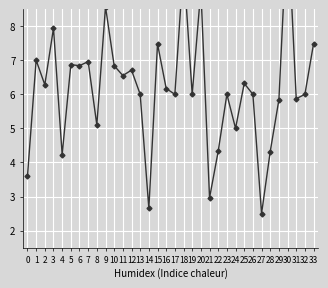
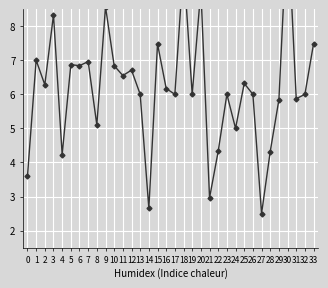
  {
    "0": 3.6,
    "1": 7.0,
    "2": 6.3,
-   "3": 7.9,
+   "3": 8.3,
    "4": 4.2,
    "5": 6.9,
    "6": 6.8,
    "7": 7.0,
    "8": 5.1,
    "10": 6.8,
    "11": 6.6,
    "12": 6.7,
    "13": 6.0,
    "14": 2.7,
    "15": 7.5,
    "16": 6.2,
    "17": 6.0,
    "19": 6.0,
    "21": 3.0,
    "22": 4.3,
    "23": 6.0,
    "24": 5.0,
    "25": 6.3,
    "26": 6.0,
    "27": 2.5,
    "28": 4.3,
    "29": 5.8,
    "31": 5.9,
    "32": 6.0,
    "33": 7.5
  }
